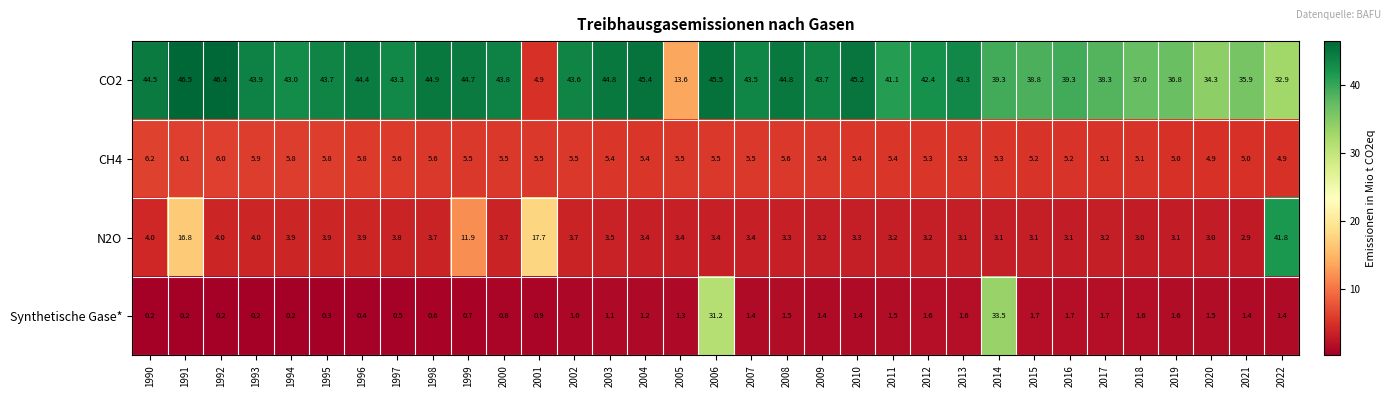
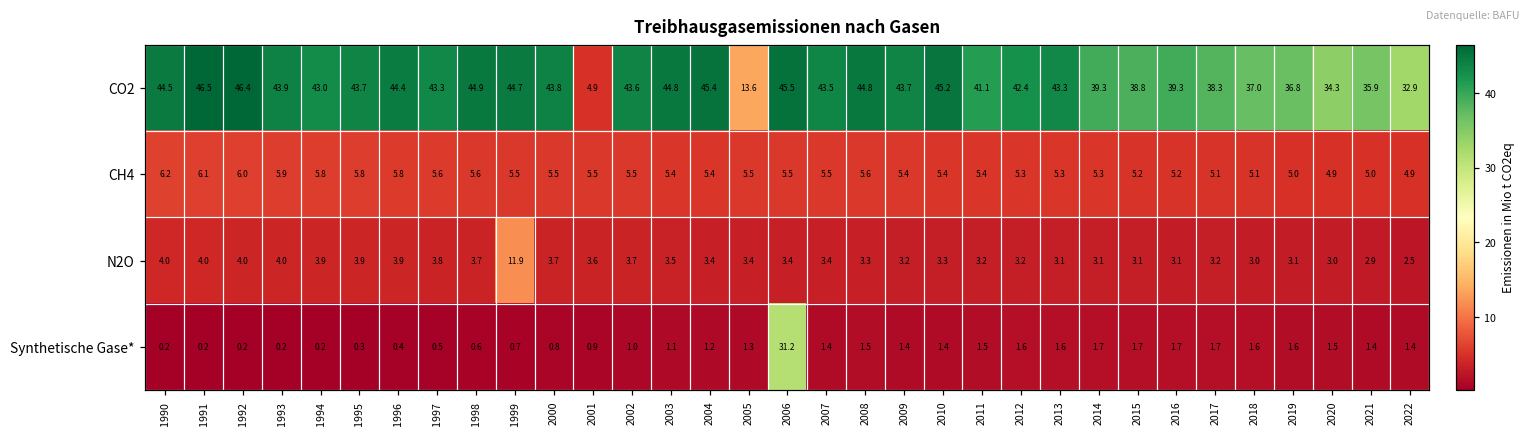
  {
    "CO2": {
      "1990": 44.5,
      "1991": 46.5,
      "1992": 46.4,
      "1993": 43.9,
      "1994": 43.0,
      "1995": 43.7,
      "1996": 44.4,
      "1997": 43.3,
      "1998": 44.9,
      "1999": 44.7,
      "2000": 43.8,
      "2001": 4.9,
      "2002": 43.6,
      "2003": 44.8,
      "2004": 45.4,
      "2005": 13.6,
      "2006": 45.5,
      "2007": 43.5,
      "2008": 44.8,
      "2009": 43.7,
      "2010": 45.2,
      "2011": 41.1,
      "2012": 42.4,
      "2013": 43.3,
      "2014": 39.3,
      "2015": 38.8,
      "2016": 39.3,
      "2017": 38.3,
      "2018": 37.0,
      "2019": 36.8,
      "2020": 34.3,
      "2021": 35.9,
      "2022": 32.9
    },
    "CH4": {
      "1990": 6.2,
      "1991": 6.1,
      "1992": 6.0,
      "1993": 5.9,
      "1994": 5.8,
      "1995": 5.8,
      "1996": 5.8,
      "1997": 5.6,
      "1998": 5.6,
      "1999": 5.5,
      "2000": 5.5,
      "2001": 5.5,
      "2002": 5.5,
      "2003": 5.4,
      "2004": 5.4,
      "2005": 5.5,
      "2006": 5.5,
      "2007": 5.5,
      "2008": 5.6,
      "2009": 5.4,
      "2010": 5.4,
      "2011": 5.4,
      "2012": 5.3,
      "2013": 5.3,
      "2014": 5.3,
      "2015": 5.2,
      "2016": 5.2,
      "2017": 5.1,
      "2018": 5.1,
      "2019": 5.0,
      "2020": 4.9,
      "2021": 5.0,
      "2022": 4.9
    },
    "N2O": {
      "1990": 4.0,
-     "1991": 16.8,
+     "1991": 4.0,
      "1992": 4.0,
      "1993": 4.0,
      "1994": 3.9,
      "1995": 3.9,
      "1996": 3.9,
      "1997": 3.8,
      "1998": 3.7,
      "1999": 11.9,
      "2000": 3.7,
-     "2001": 17.7,
+     "2001": 3.6,
      "2002": 3.7,
      "2003": 3.5,
      "2004": 3.4,
      "2005": 3.4,
      "2006": 3.4,
      "2007": 3.4,
      "2008": 3.3,
      "2009": 3.2,
      "2010": 3.3,
      "2011": 3.2,
      "2012": 3.2,
      "2013": 3.1,
      "2014": 3.1,
      "2015": 3.1,
      "2016": 3.1,
      "2017": 3.2,
      "2018": 3.0,
      "2019": 3.1,
      "2020": 3.0,
      "2021": 2.9,
-     "2022": 41.8
+     "2022": 2.5
    },
    "Synthetische Gase*": {
      "1990": 0.2,
      "1991": 0.2,
      "1992": 0.2,
      "1993": 0.2,
      "1994": 0.2,
      "1995": 0.3,
      "1996": 0.4,
      "1997": 0.5,
      "1998": 0.6,
      "1999": 0.7,
      "2000": 0.8,
      "2001": 0.9,
      "2002": 1.0,
      "2003": 1.1,
      "2004": 1.2,
      "2005": 1.3,
      "2006": 31.2,
      "2007": 1.4,
      "2008": 1.5,
      "2009": 1.4,
      "2010": 1.4,
      "2011": 1.5,
      "2012": 1.6,
      "2013": 1.6,
-     "2014": 33.5,
+     "2014": 1.7,
      "2015": 1.7,
      "2016": 1.7,
      "2017": 1.7,
      "2018": 1.6,
      "2019": 1.6,
      "2020": 1.5,
      "2021": 1.4,
      "2022": 1.4
    }
  }
